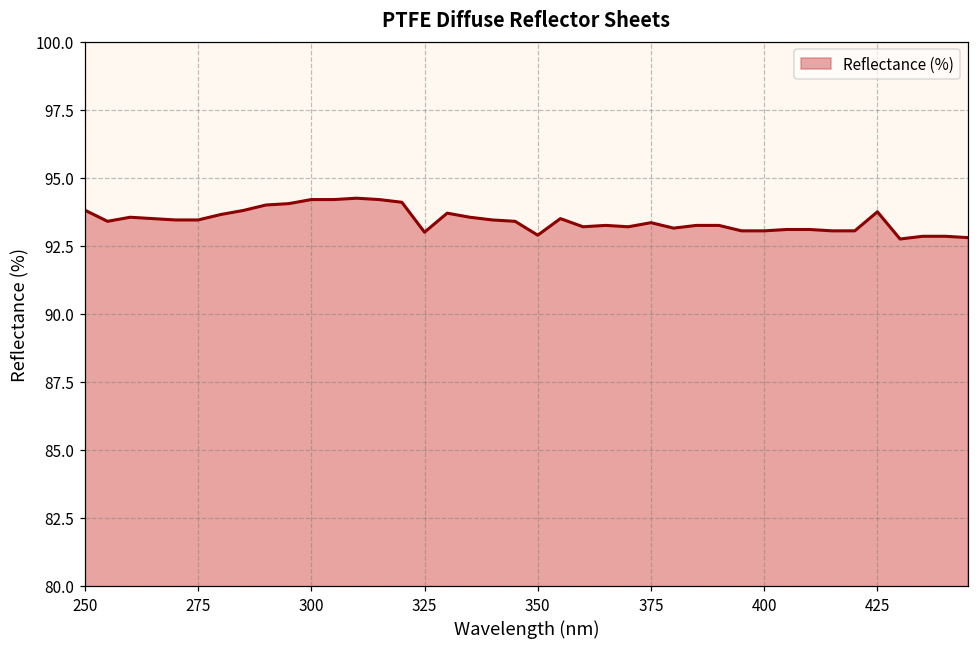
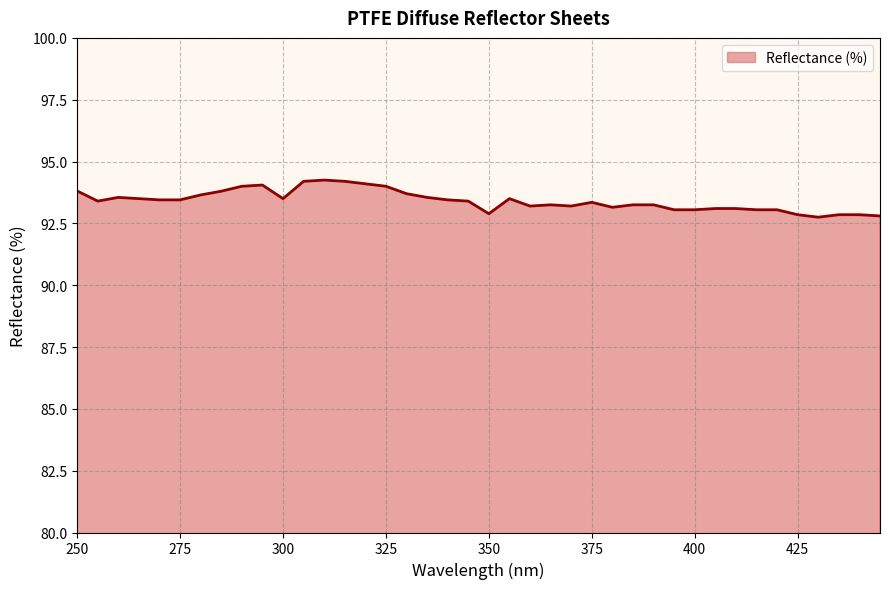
  {
    "250": 93.8,
    "275": 93.5,
-   "300": 94.2,
-   "325": 93,
+   "300": 93.5,
+   "325": 94,
    "350": 92.9,
    "375": 93.4,
    "400": 93.1,
-   "425": 93.8
+   "425": 92.9
  }
